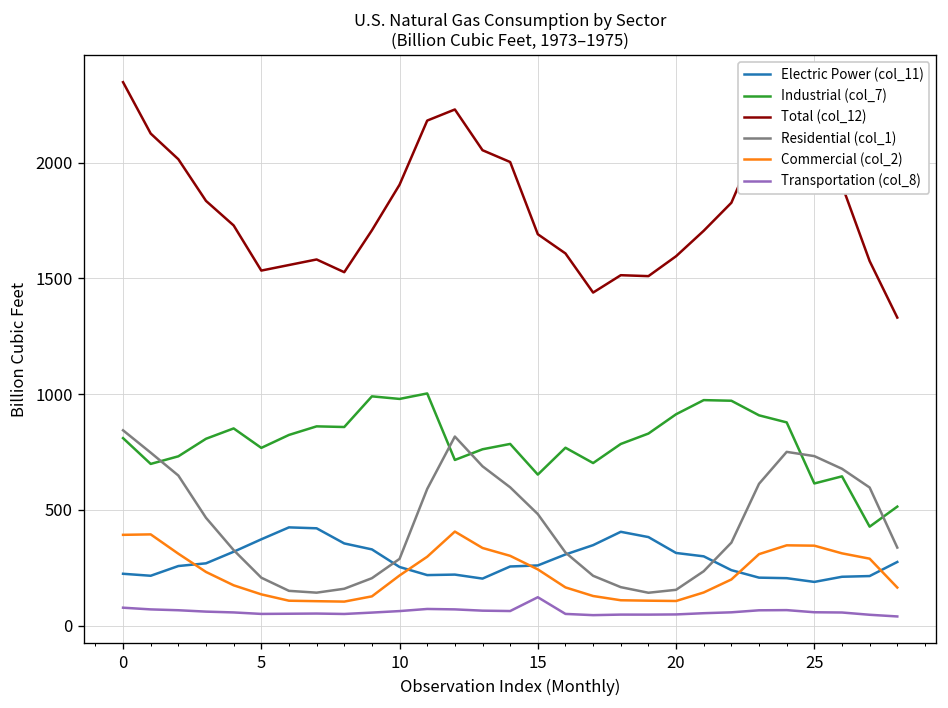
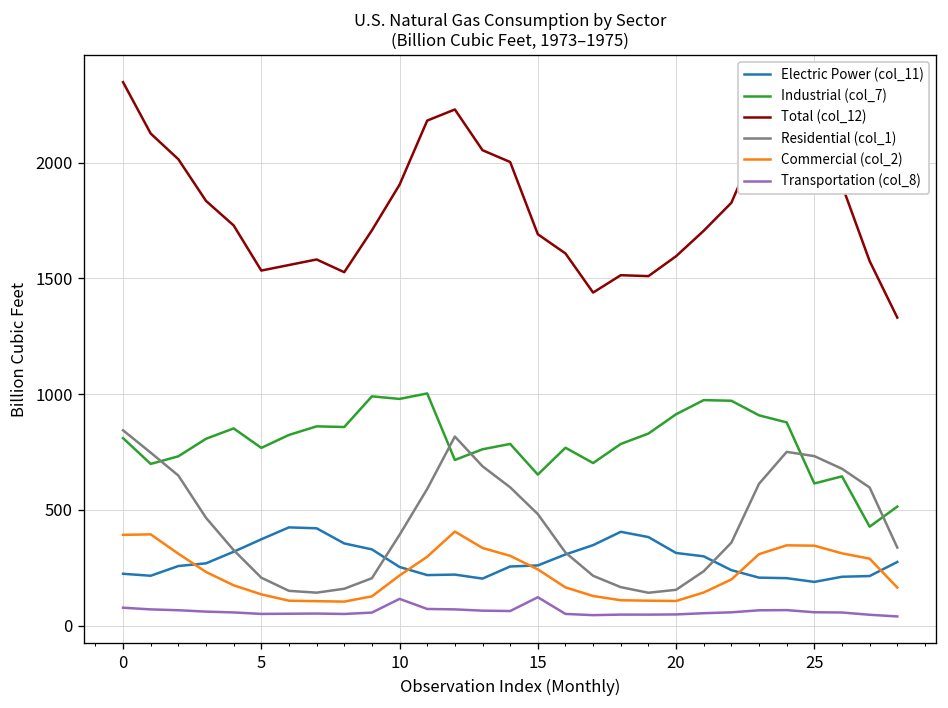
  {
    "Electric Power (col_11)": {
      "0": 220,
      "5": 370,
      "10": 250,
      "15": 260,
      "20": 310,
      "25": 190
    },
    "Industrial (col_7)": {
      "0": 810,
      "5": 770,
      "10": 980,
      "15": 650,
      "20": 910,
      "25": 610
    },
    "Total (col_12)": {
      "0": 2350,
      "5": 1530,
      "10": 1910,
      "15": 1690,
      "20": 1600
    },
    "Residential (col_1)": {
      "0": 840,
      "5": 210,
-     "10": 290,
+     "10": 390,
      "15": 480,
      "20": 150,
      "25": 730
    },
    "Commercial (col_2)": {
      "0": 390,
      "5": 140,
      "10": 220,
      "15": 240,
      "20": 110,
      "25": 350
    },
    "Transportation (col_8)": {
      "0": 80,
      "5": 50,
-     "10": 60,
+     "10": 120,
      "15": 120,
      "20": 50,
      "25": 60
    }
  }
